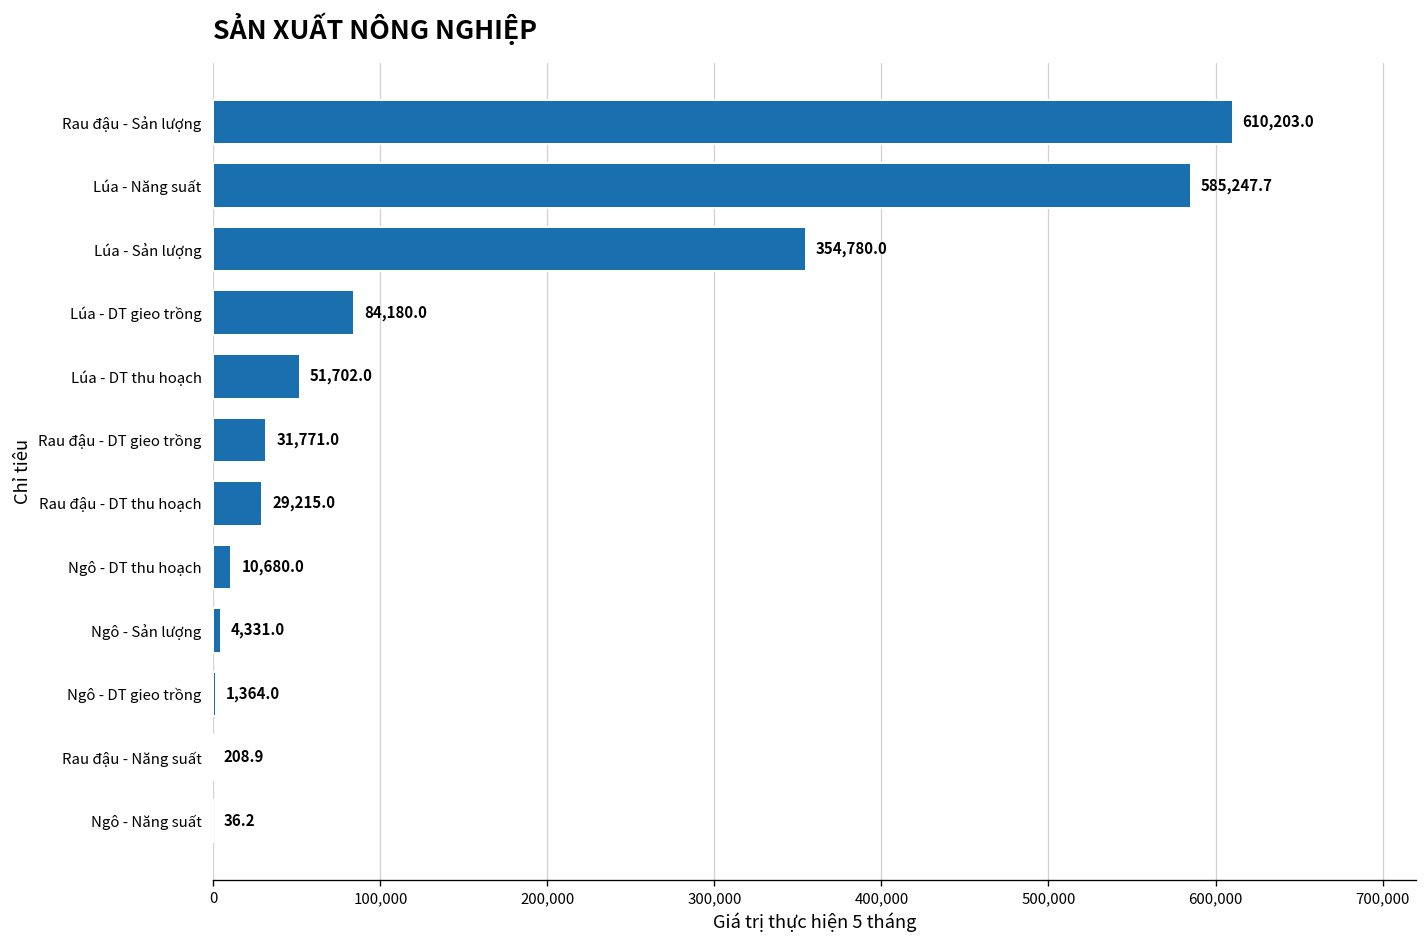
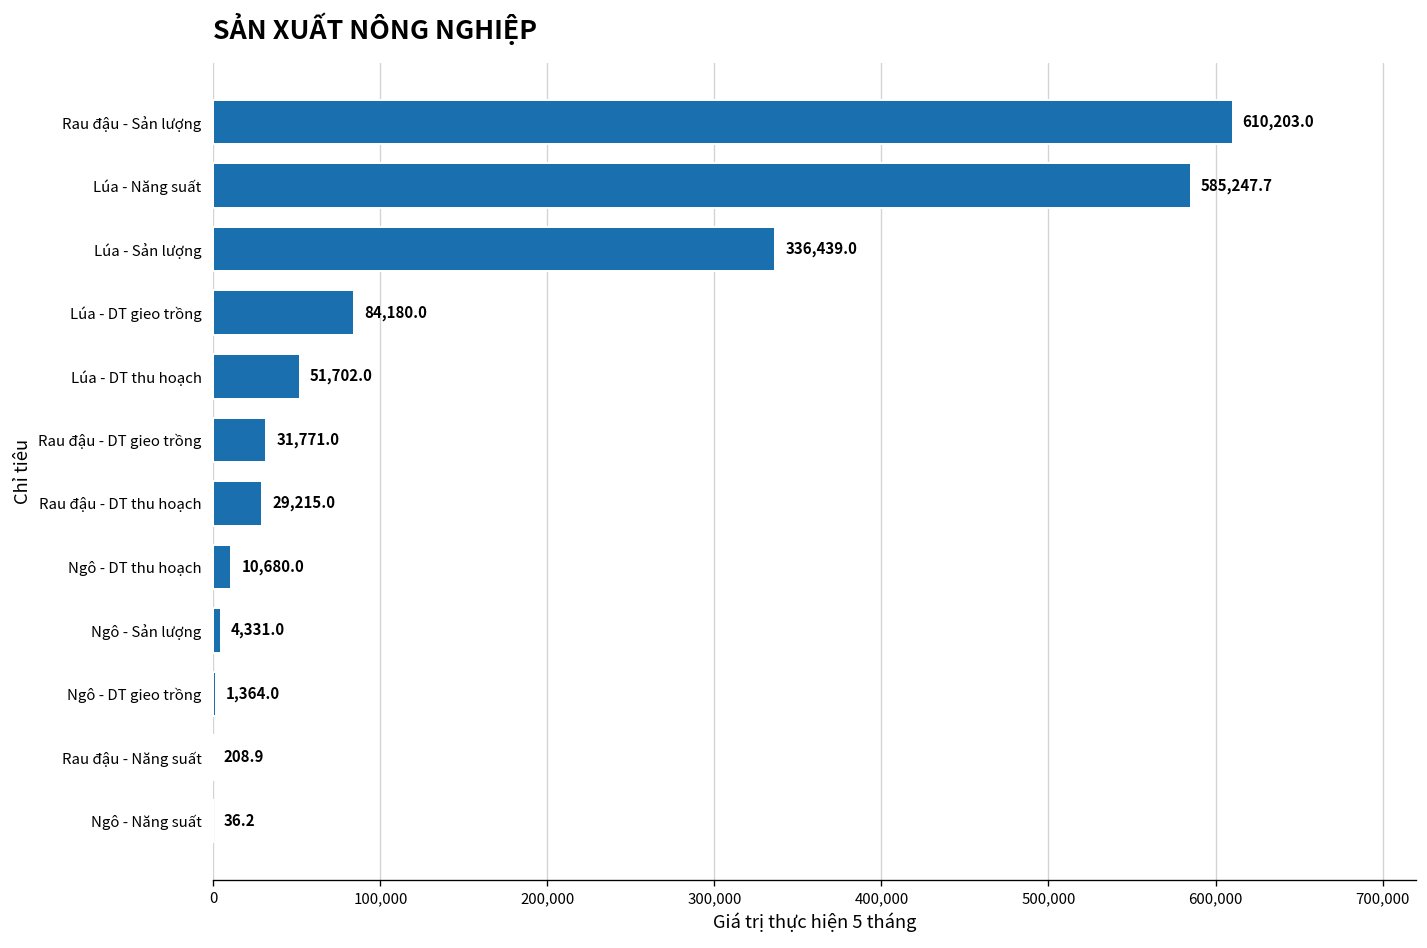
  {
    "Rau đậu - Sản lượng": "610,203.0",
    "Lúa - Năng suất": "585,247.7",
-   "Lúa - Sản lượng": "354,780.0",
+   "Lúa - Sản lượng": "336,439.0",
    "Lúa - DT gieo trồng": "84,180.0",
    "Lúa - DT thu hoạch": "51,702.0",
    "Rau đậu - DT gieo trồng": "31,771.0",
    "Rau đậu - DT thu hoạch": "29,215.0",
    "Ngô - DT thu hoạch": "10,680.0",
    "Ngô - Sản lượng": "4,331.0",
    "Ngô - DT gieo trồng": "1,364.0",
    "Rau đậu - Năng suất": "208.9",
    "Ngô - Năng suất": "36.2"
  }
